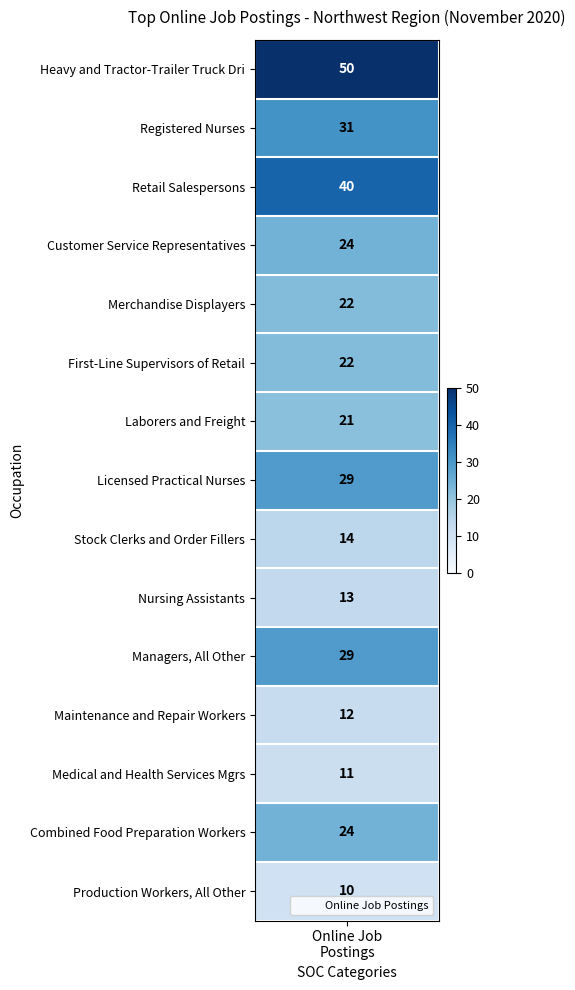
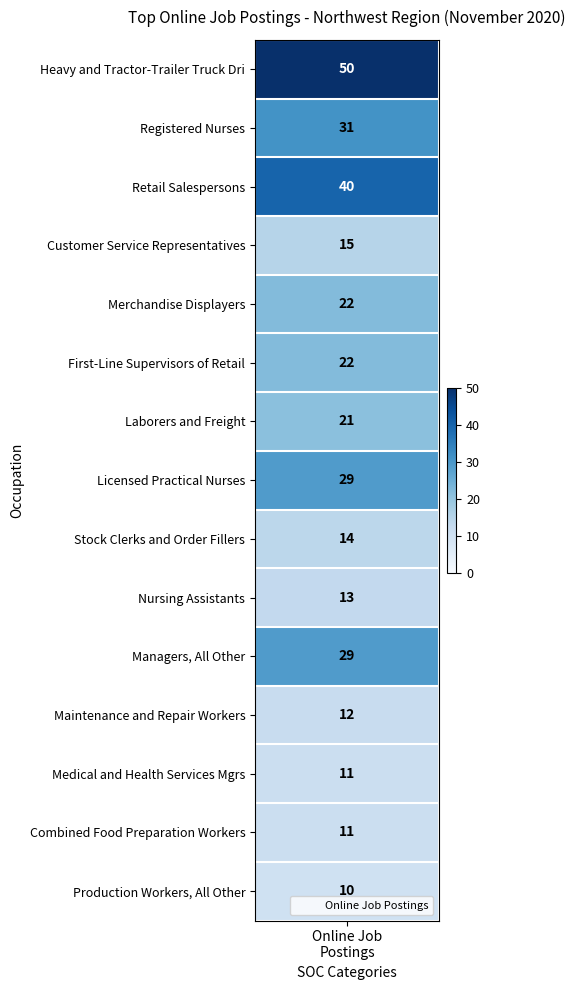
  {
    "Heavy and Tractor-Trailer Truck Dri": {
      "Online Job Postings": 50
    },
    "Registered Nurses": {
      "Online Job Postings": 31
    },
    "Retail Salespersons": {
      "Online Job Postings": 40
    },
    "Customer Service Representatives": {
-     "Online Job Postings": 24
+     "Online Job Postings": 15
    },
    "Merchandise Displayers": {
      "Online Job Postings": 22
    },
    "First-Line Supervisors of Retail": {
      "Online Job Postings": 22
    },
    "Laborers and Freight": {
      "Online Job Postings": 21
    },
    "Licensed Practical Nurses": {
      "Online Job Postings": 29
    },
    "Stock Clerks and Order Fillers": {
      "Online Job Postings": 14
    },
    "Nursing Assistants": {
      "Online Job Postings": 13
    },
    "Managers, All Other": {
      "Online Job Postings": 29
    },
    "Maintenance and Repair Workers": {
      "Online Job Postings": 12
    },
    "Medical and Health Services Mgrs": {
      "Online Job Postings": 11
    },
    "Combined Food Preparation Workers": {
-     "Online Job Postings": 24
+     "Online Job Postings": 11
    }
  }
